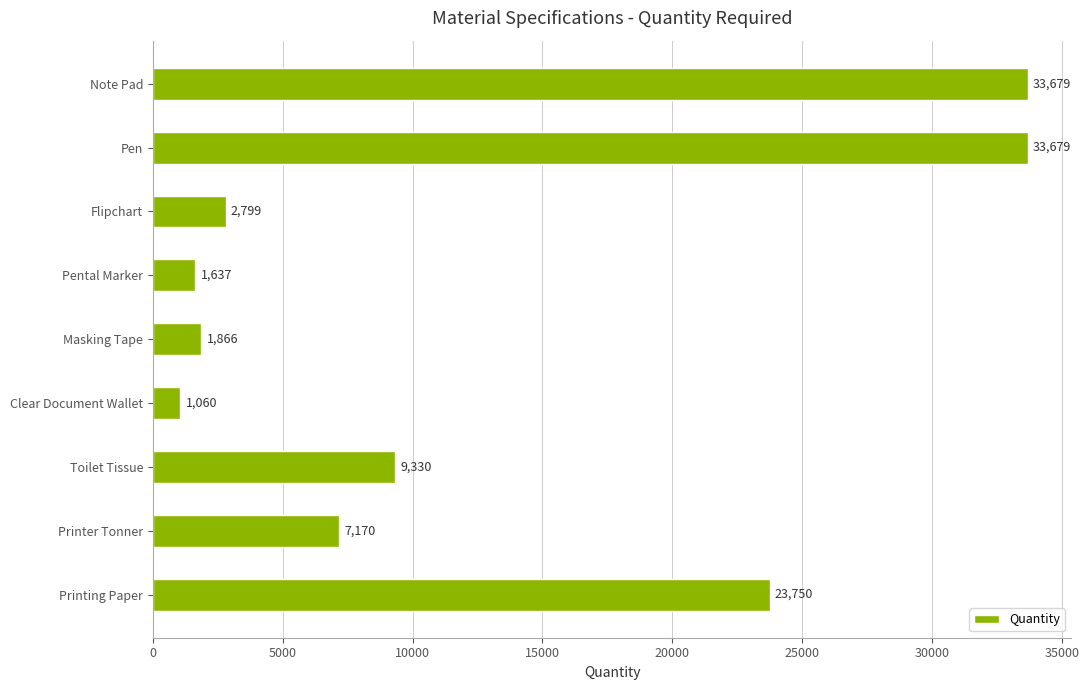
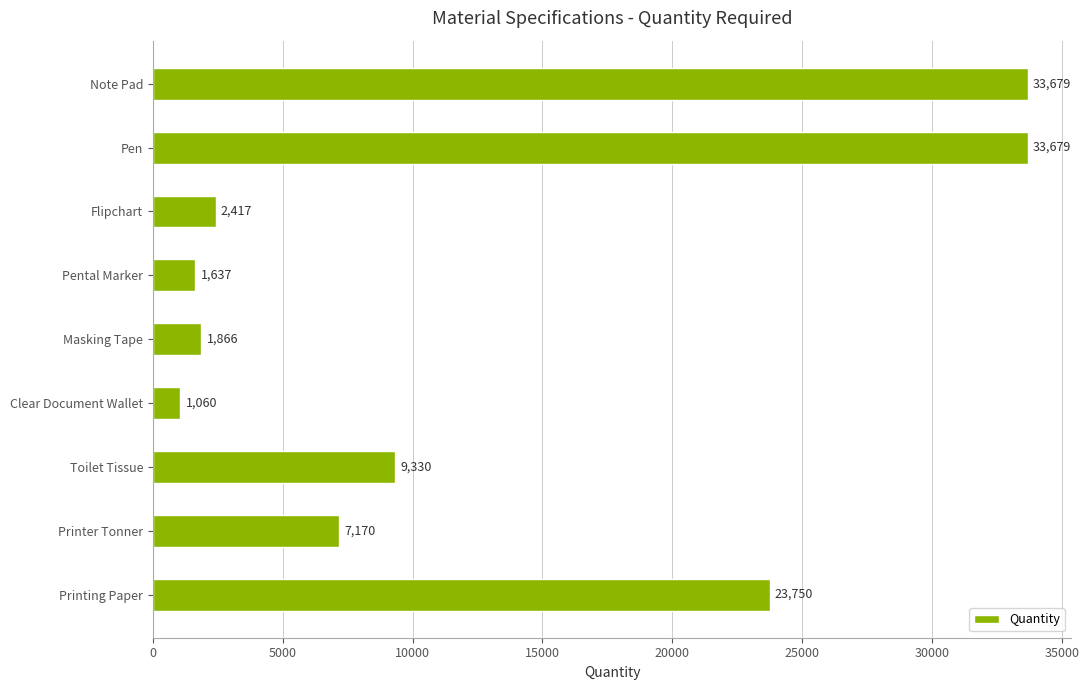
  {
    "Note Pad": "33,679",
    "Pen": "33,679",
-   "Flipchart": "2,799",
+   "Flipchart": "2,417",
    "Pental Marker": "1,637",
    "Masking Tape": "1,866",
    "Clear Document Wallet": "1,060",
    "Toilet Tissue": "9,330",
    "Printer Tonner": "7,170",
    "Printing Paper": "23,750"
  }
